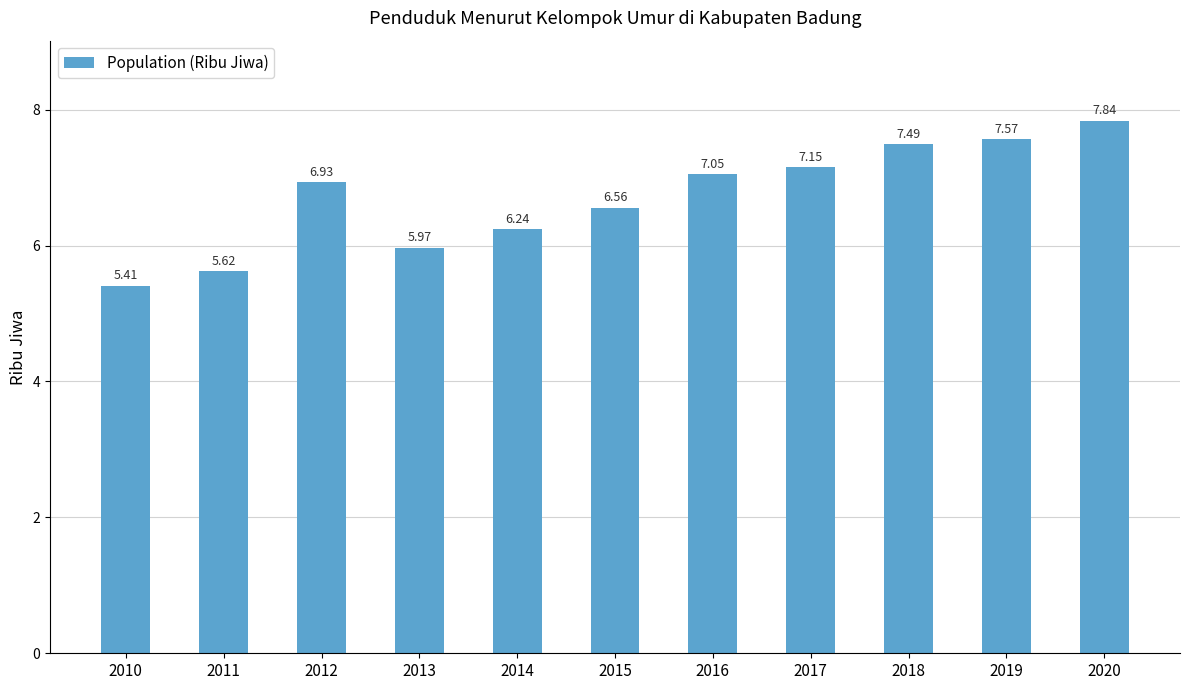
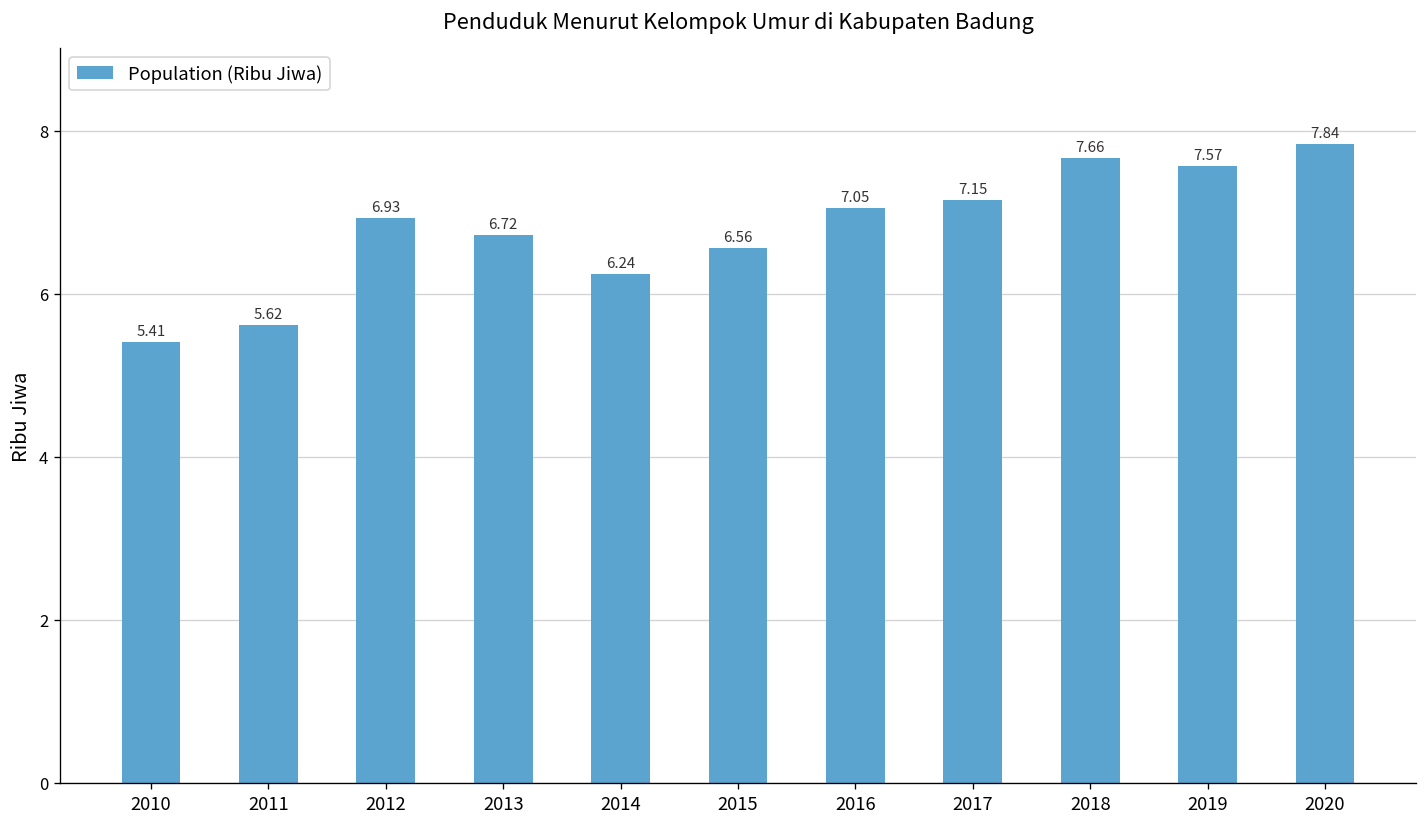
  {
    "2010": 5.41,
    "2011": 5.62,
    "2012": 6.93,
-   "2013": 5.97,
+   "2013": 6.72,
    "2014": 6.24,
    "2015": 6.56,
    "2016": 7.05,
    "2017": 7.15,
-   "2018": 7.49,
+   "2018": 7.66,
    "2019": 7.57,
    "2020": 7.84
  }
